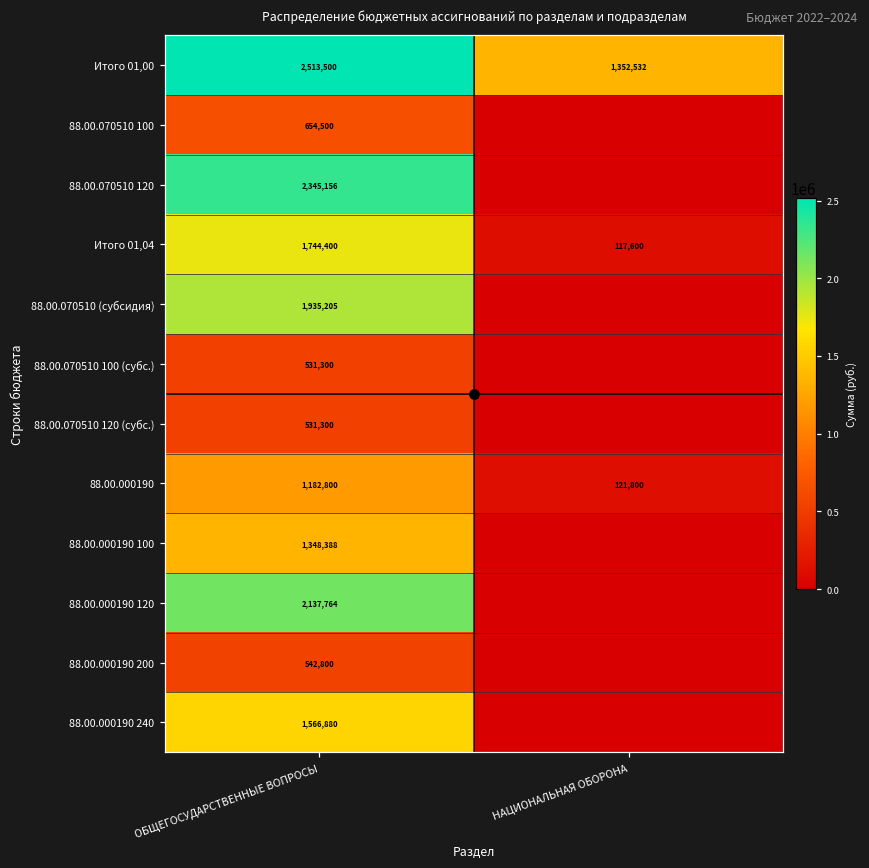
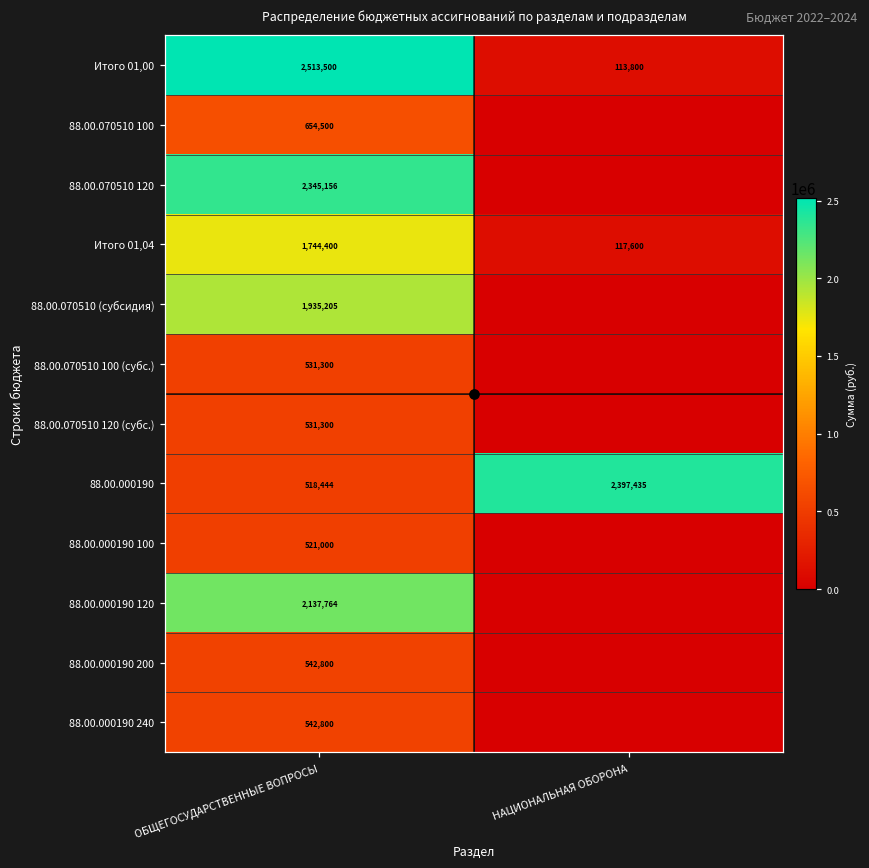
  {
    "Итого 01,00": {
      "ОБЩЕГОСУДАРСТВЕННЫЕ ВОПРОСЫ": "2,513,500",
-     "НАЦИОНАЛЬНАЯ ОБОРОНА": "1,352,532"
+     "НАЦИОНАЛЬНАЯ ОБОРОНА": "113,800"
    },
    "88.00.070510 100": {
      "ОБЩЕГОСУДАРСТВЕННЫЕ ВОПРОСЫ": "654,500"
    },
    "88.00.070510 120": {
      "ОБЩЕГОСУДАРСТВЕННЫЕ ВОПРОСЫ": "2,345,156"
    },
    "Итого 01,04": {
      "ОБЩЕГОСУДАРСТВЕННЫЕ ВОПРОСЫ": "1,744,400",
      "НАЦИОНАЛЬНАЯ ОБОРОНА": "117,600"
    },
    "88.00.070510 (субсидия)": {
      "ОБЩЕГОСУДАРСТВЕННЫЕ ВОПРОСЫ": "1,935,205"
    },
    "88.00.070510 100 (субс.)": {
      "ОБЩЕГОСУДАРСТВЕННЫЕ ВОПРОСЫ": "531,300"
    },
    "88.00.070510 120 (субс.)": {
      "ОБЩЕГОСУДАРСТВЕННЫЕ ВОПРОСЫ": "531,300"
    },
    "88.00.000190": {
-     "ОБЩЕГОСУДАРСТВЕННЫЕ ВОПРОСЫ": "1,182,800",
-     "НАЦИОНАЛЬНАЯ ОБОРОНА": "121,800"
+     "ОБЩЕГОСУДАРСТВЕННЫЕ ВОПРОСЫ": "518,444",
+     "НАЦИОНАЛЬНАЯ ОБОРОНА": "2,397,435"
    },
    "88.00.000190 100": {
-     "ОБЩЕГОСУДАРСТВЕННЫЕ ВОПРОСЫ": "1,348,388"
+     "ОБЩЕГОСУДАРСТВЕННЫЕ ВОПРОСЫ": "521,000"
    },
    "88.00.000190 120": {
      "ОБЩЕГОСУДАРСТВЕННЫЕ ВОПРОСЫ": "2,137,764"
    },
    "88.00.000190 200": {
      "ОБЩЕГОСУДАРСТВЕННЫЕ ВОПРОСЫ": "542,800"
    },
    "88.00.000190 240": {
-     "ОБЩЕГОСУДАРСТВЕННЫЕ ВОПРОСЫ": "1,566,880"
+     "ОБЩЕГОСУДАРСТВЕННЫЕ ВОПРОСЫ": "542,800"
    }
  }
